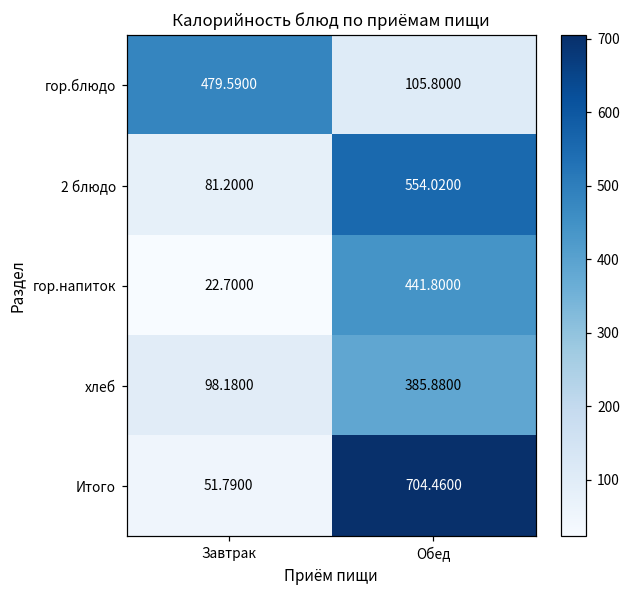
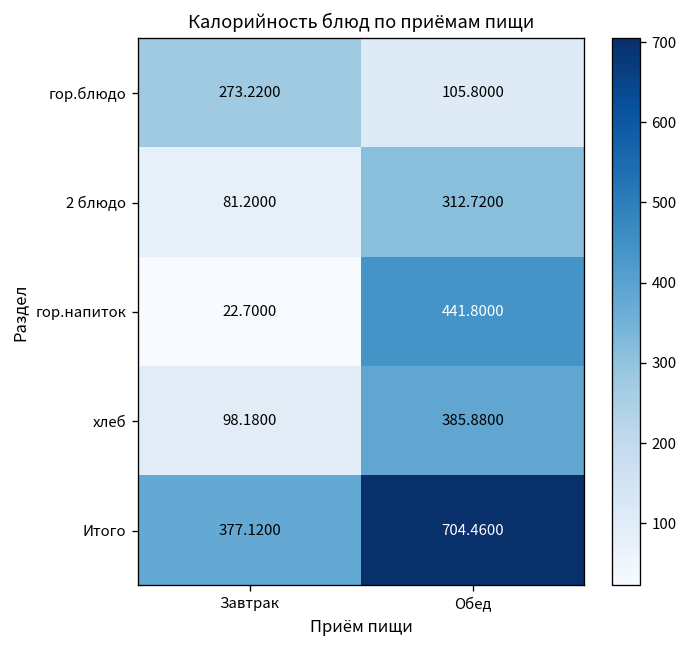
  {
    "гор.блюдо": {
-     "Завтрак": 479.5900,
+     "Завтрак": 273.2200,
      "Обед": 105.8000
    },
    "2 блюдо": {
      "Завтрак": 81.2000,
-     "Обед": 554.0200
+     "Обед": 312.7200
    },
    "гор.напиток": {
      "Завтрак": 22.7000,
      "Обед": 441.8000
    },
    "хлеб": {
      "Завтрак": 98.1800,
      "Обед": 385.8800
    },
    "Итого": {
-     "Завтрак": 51.7900,
+     "Завтрак": 377.1200,
      "Обед": 704.4600
    }
  }
